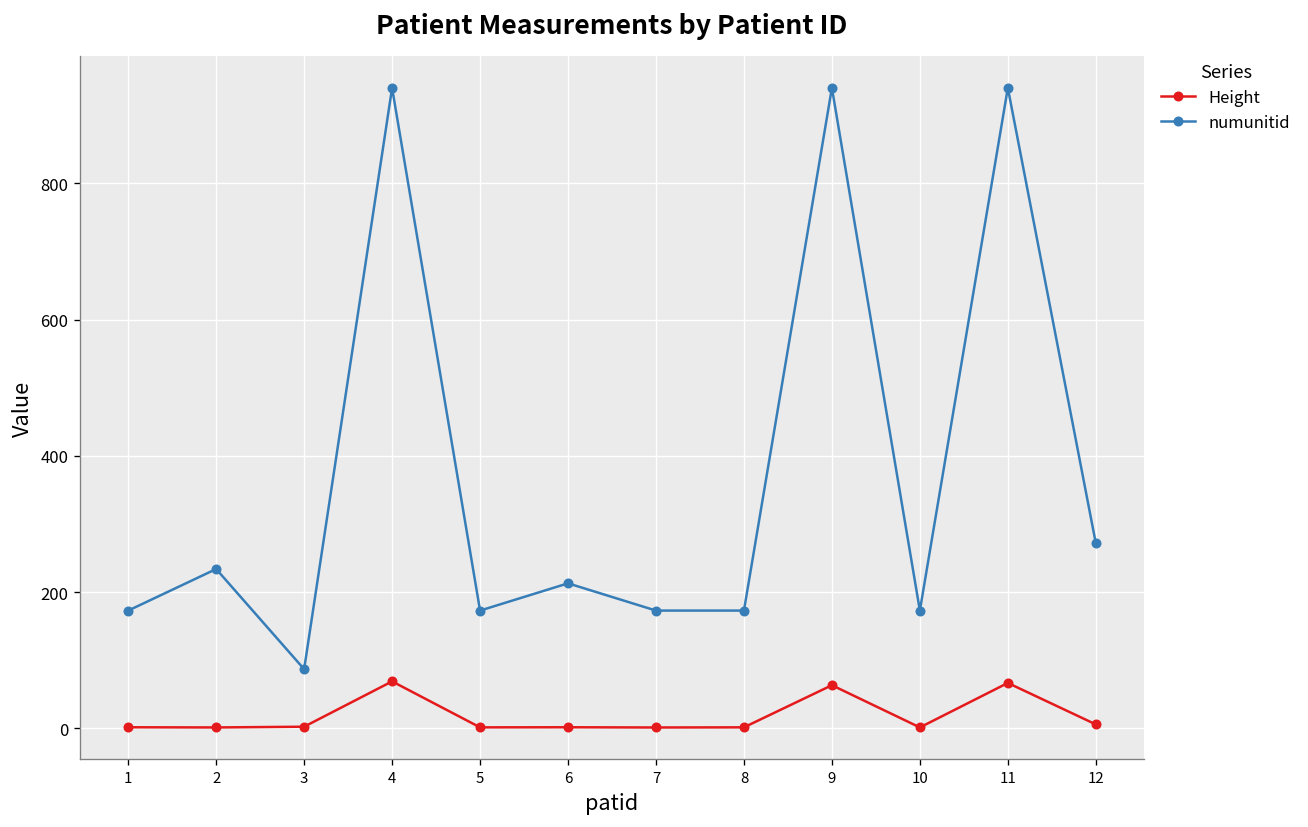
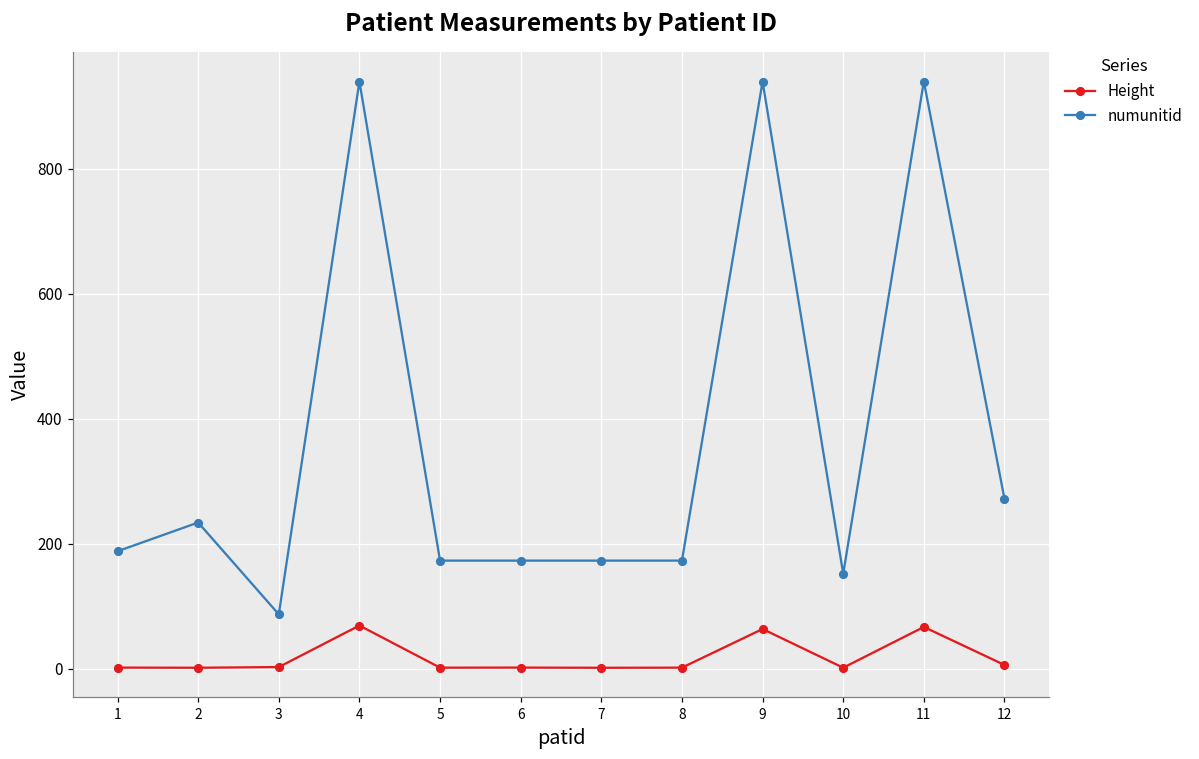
  {
    "Height": {
      "1": 0,
      "2": 0,
      "3": 0,
      "4": 70,
      "5": 0,
      "6": 0,
      "7": 0,
      "8": 0,
      "9": 60,
      "10": 0,
      "11": 70,
      "12": 10
    },
    "numunitid": {
-     "1": 170,
+     "1": 190,
      "2": 230,
      "3": 90,
      "4": 940,
      "5": 170,
-     "6": 210,
+     "6": 170,
      "7": 170,
      "8": 170,
      "9": 940,
-     "10": 170,
+     "10": 150,
      "11": 940,
      "12": 270
    }
  }
